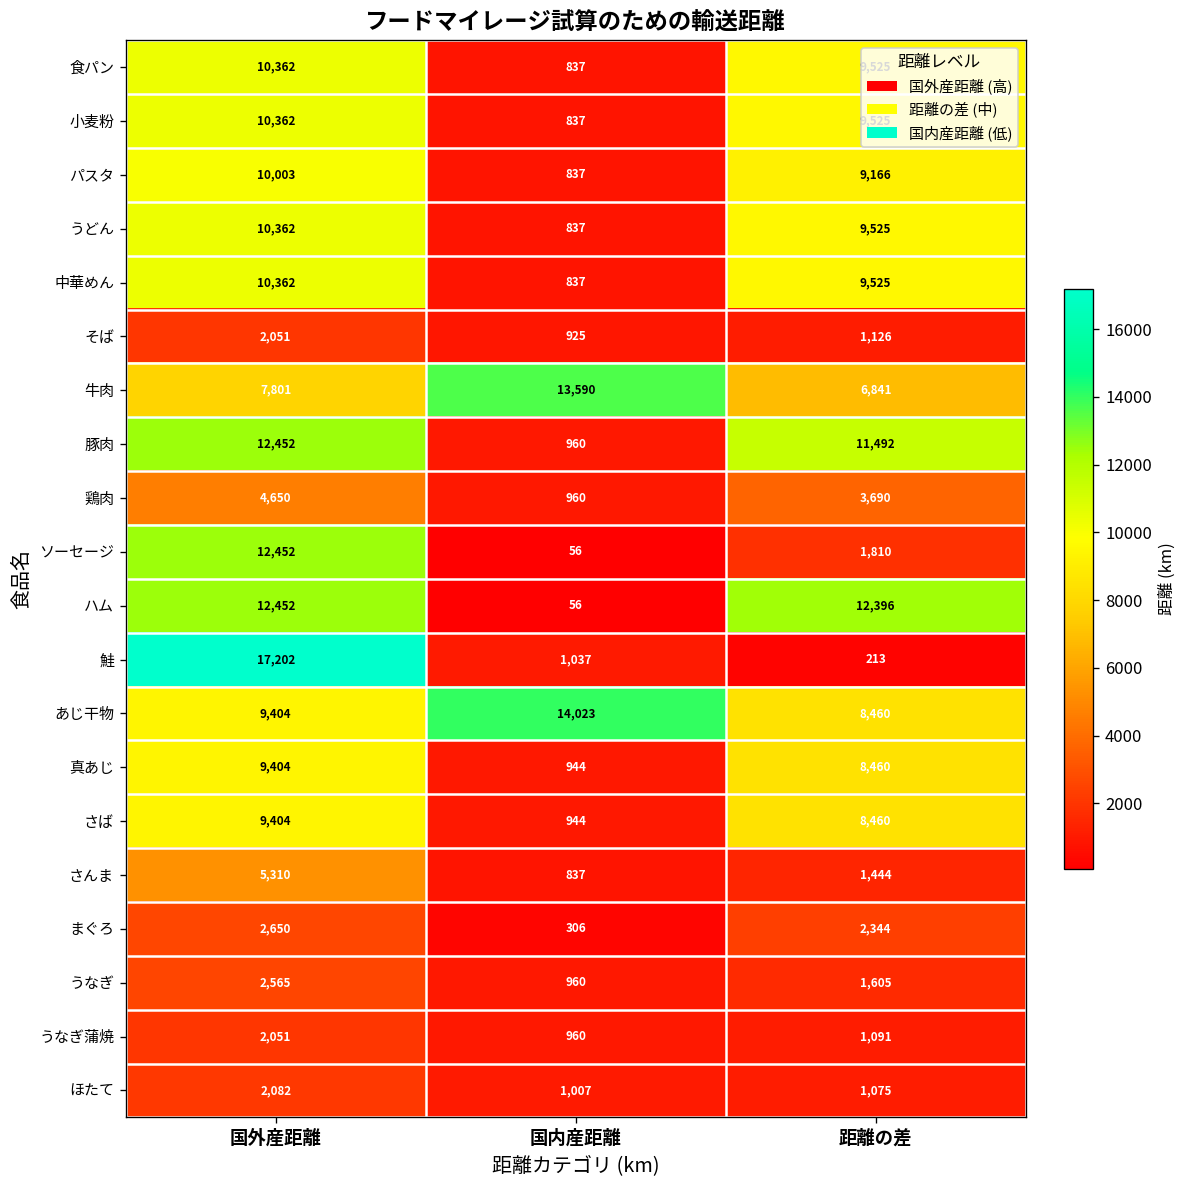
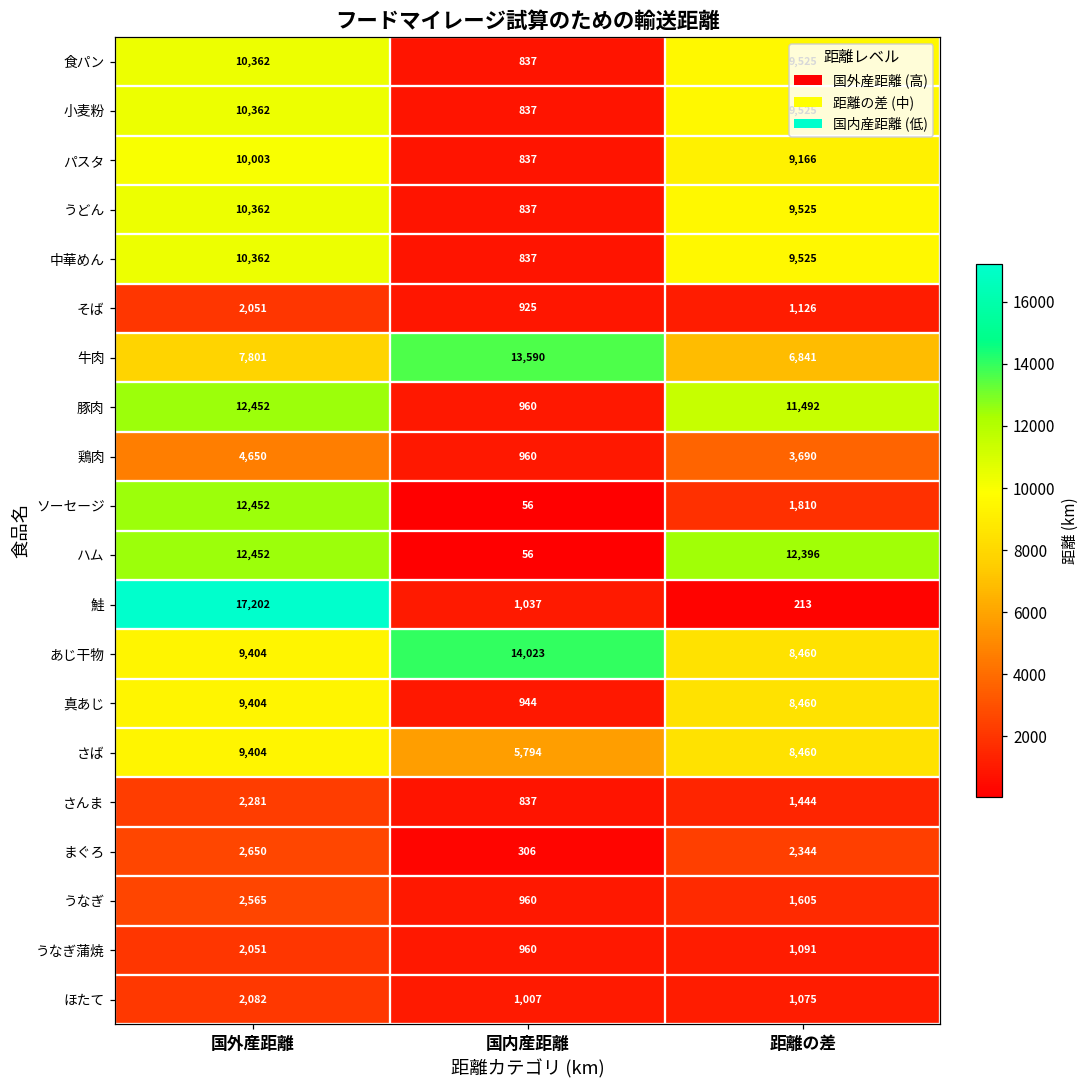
  {
    "食パン": {
      "国外産距離": "10,362",
      "国内産距離": "837"
    },
    "小麦粉": {
      "国外産距離": "10,362",
      "国内産距離": "837"
    },
    "パスタ": {
      "国外産距離": "10,003",
      "国内産距離": "837",
      "距離の差": "9,166"
    },
    "うどん": {
      "国外産距離": "10,362",
      "国内産距離": "837",
      "距離の差": "9,525"
    },
    "中華めん": {
      "国外産距離": "10,362",
      "国内産距離": "837",
      "距離の差": "9,525"
    },
    "そば": {
      "国外産距離": "2,051",
      "国内産距離": "925",
      "距離の差": "1,126"
    },
    "牛肉": {
      "国外産距離": "7,801",
      "国内産距離": "13,590",
      "距離の差": "6,841"
    },
    "豚肉": {
      "国外産距離": "12,452",
      "国内産距離": "960",
      "距離の差": "11,492"
    },
    "鶏肉": {
      "国外産距離": "4,650",
      "国内産距離": "960",
      "距離の差": "3,690"
    },
    "ソーセージ": {
      "国外産距離": "12,452",
      "国内産距離": "56",
      "距離の差": "1,810"
    },
    "ハム": {
      "国外産距離": "12,452",
      "国内産距離": "56",
      "距離の差": "12,396"
    },
    "鮭": {
      "国外産距離": "17,202",
      "国内産距離": "1,037",
      "距離の差": "213"
    },
    "あじ干物": {
      "国外産距離": "9,404",
      "国内産距離": "14,023",
      "距離の差": "8,460"
    },
    "真あじ": {
      "国外産距離": "9,404",
      "国内産距離": "944",
      "距離の差": "8,460"
    },
    "さば": {
      "国外産距離": "9,404",
-     "国内産距離": "944",
+     "国内産距離": "5,794",
      "距離の差": "8,460"
    },
    "さんま": {
-     "国外産距離": "5,310",
+     "国外産距離": "2,281",
      "国内産距離": "837",
      "距離の差": "1,444"
    },
    "まぐろ": {
      "国外産距離": "2,650",
      "国内産距離": "306",
      "距離の差": "2,344"
    },
    "うなぎ": {
      "国外産距離": "2,565",
      "国内産距離": "960",
      "距離の差": "1,605"
    },
    "うなぎ蒲焼": {
      "国外産距離": "2,051",
      "国内産距離": "960",
      "距離の差": "1,091"
    },
    "ほたて": {
      "国外産距離": "2,082",
      "国内産距離": "1,007",
      "距離の差": "1,075"
    }
  }
